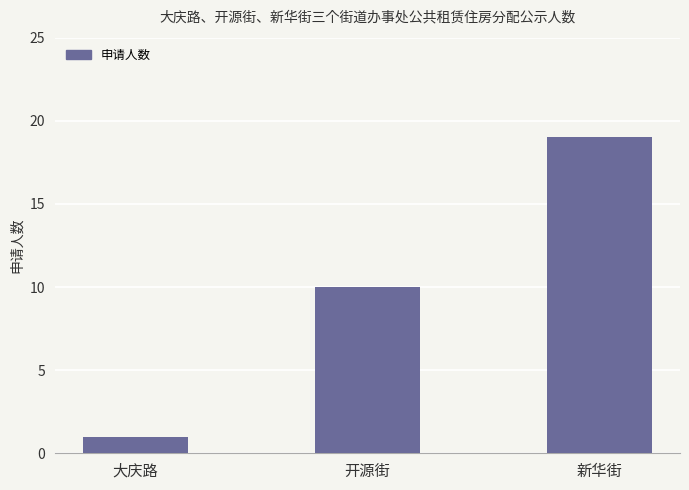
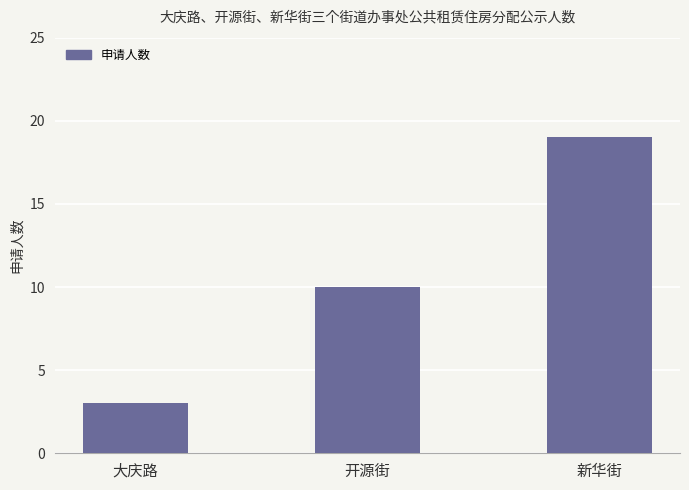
  {
-   "大庆路": 1,
+   "大庆路": 3,
    "开源街": 10,
    "新华街": 19
  }
